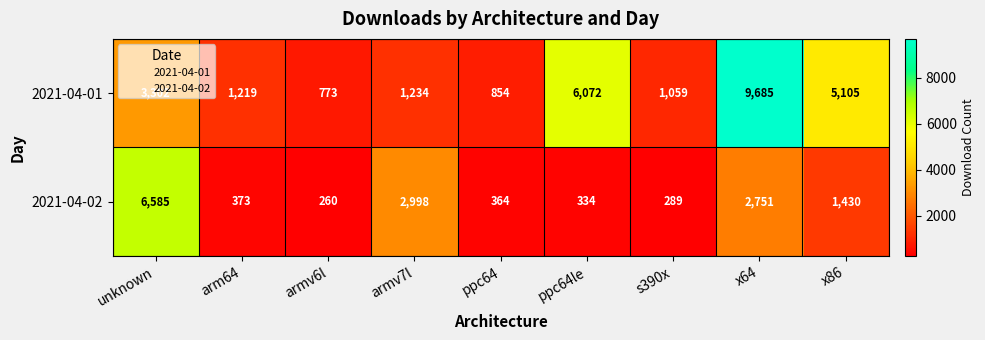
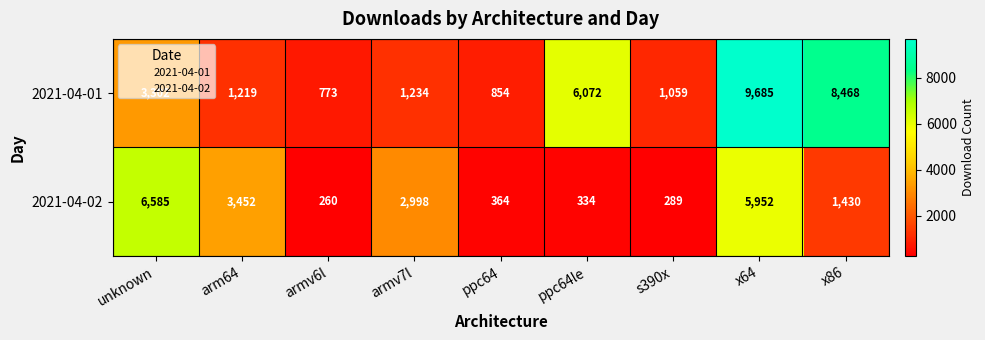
  {
    "2021-04-01": {
      "arm64": "1,219",
      "armv6l": "773",
      "armv7l": "1,234",
      "ppc64": "854",
      "ppc64le": "6,072",
      "s390x": "1,059",
      "x64": "9,685",
-     "x86": "5,105"
+     "x86": "8,468"
    },
    "2021-04-02": {
      "unknown": "6,585",
-     "arm64": "373",
+     "arm64": "3,452",
      "armv6l": "260",
      "armv7l": "2,998",
      "ppc64": "364",
      "ppc64le": "334",
      "s390x": "289",
-     "x64": "2,751",
+     "x64": "5,952",
      "x86": "1,430"
    }
  }
